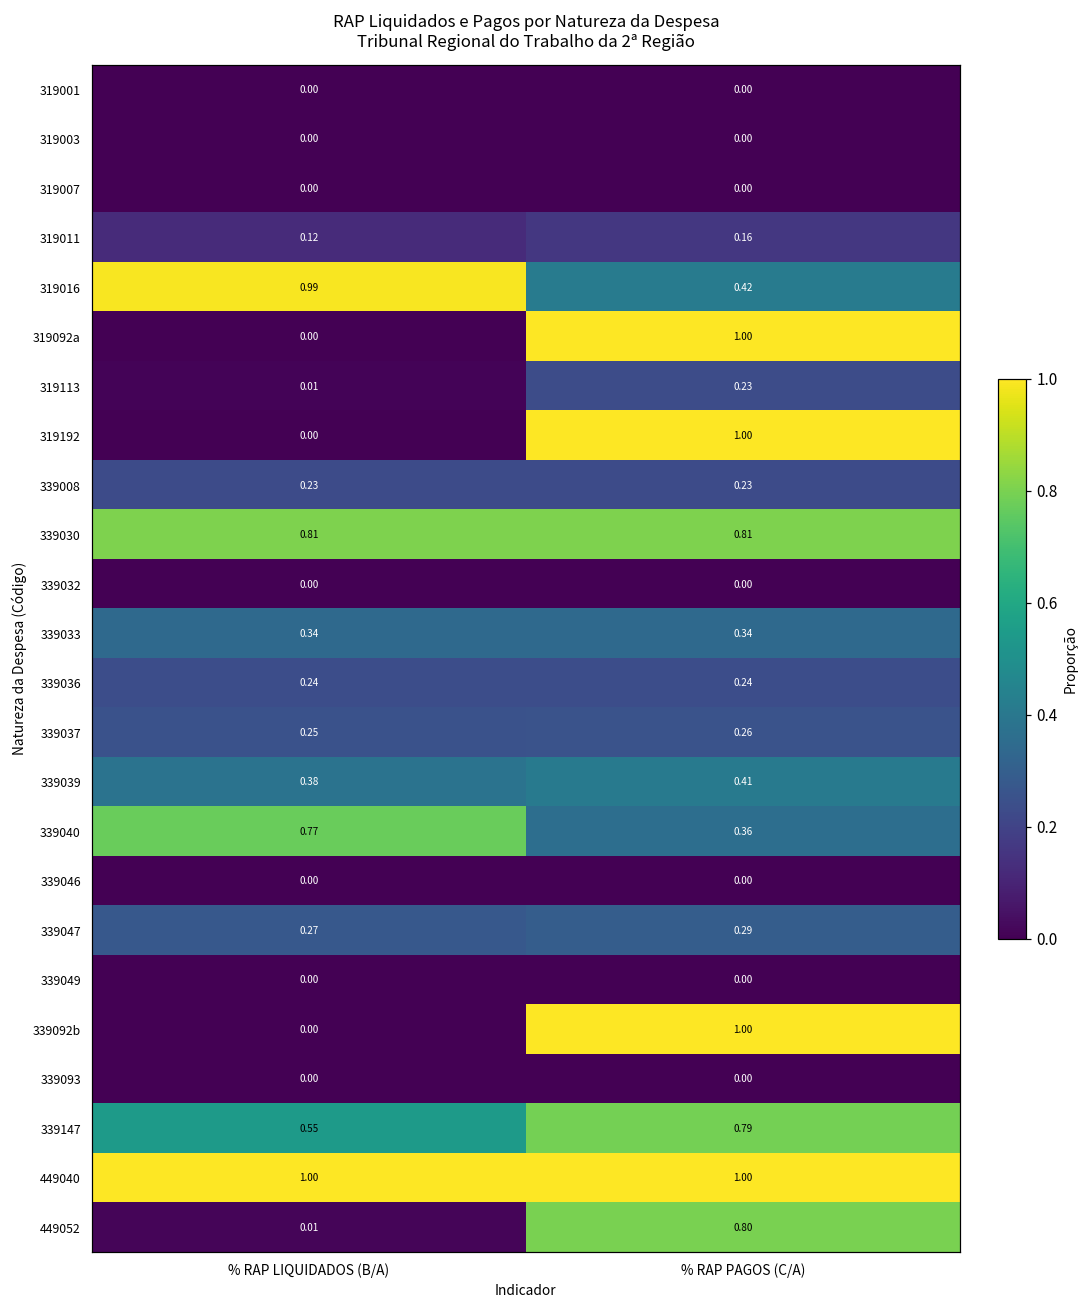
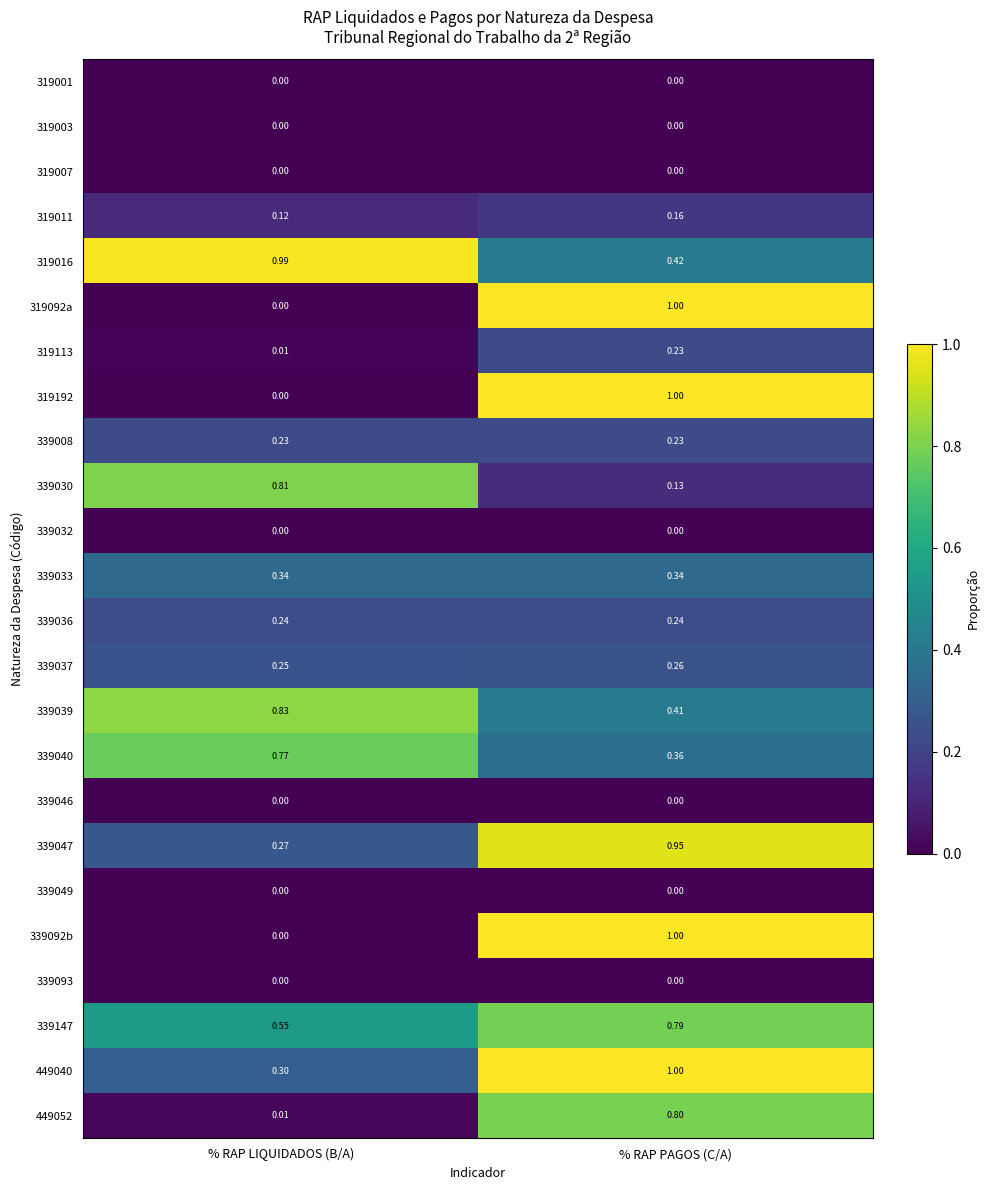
  {
    "319001": {
      "% RAP LIQUIDADOS (B/A)": 0.00,
      "% RAP PAGOS (C/A)": 0.00
    },
    "319003": {
      "% RAP LIQUIDADOS (B/A)": 0.00,
      "% RAP PAGOS (C/A)": 0.00
    },
    "319007": {
      "% RAP LIQUIDADOS (B/A)": 0.00,
      "% RAP PAGOS (C/A)": 0.00
    },
    "319011": {
      "% RAP LIQUIDADOS (B/A)": 0.12,
      "% RAP PAGOS (C/A)": 0.16
    },
    "319016": {
      "% RAP LIQUIDADOS (B/A)": 0.99,
      "% RAP PAGOS (C/A)": 0.42
    },
    "319092a": {
      "% RAP LIQUIDADOS (B/A)": 0.00,
      "% RAP PAGOS (C/A)": 1.00
    },
    "319113": {
      "% RAP LIQUIDADOS (B/A)": 0.01,
      "% RAP PAGOS (C/A)": 0.23
    },
    "319192": {
      "% RAP LIQUIDADOS (B/A)": 0.00,
      "% RAP PAGOS (C/A)": 1.00
    },
    "339008": {
      "% RAP LIQUIDADOS (B/A)": 0.23,
      "% RAP PAGOS (C/A)": 0.23
    },
    "339030": {
      "% RAP LIQUIDADOS (B/A)": 0.81,
-     "% RAP PAGOS (C/A)": 0.81
+     "% RAP PAGOS (C/A)": 0.13
    },
    "339032": {
      "% RAP LIQUIDADOS (B/A)": 0.00,
      "% RAP PAGOS (C/A)": 0.00
    },
    "339033": {
      "% RAP LIQUIDADOS (B/A)": 0.34,
      "% RAP PAGOS (C/A)": 0.34
    },
    "339036": {
      "% RAP LIQUIDADOS (B/A)": 0.24,
      "% RAP PAGOS (C/A)": 0.24
    },
    "339037": {
      "% RAP LIQUIDADOS (B/A)": 0.25,
      "% RAP PAGOS (C/A)": 0.26
    },
    "339039": {
-     "% RAP LIQUIDADOS (B/A)": 0.38,
+     "% RAP LIQUIDADOS (B/A)": 0.83,
      "% RAP PAGOS (C/A)": 0.41
    },
    "339040": {
      "% RAP LIQUIDADOS (B/A)": 0.77,
      "% RAP PAGOS (C/A)": 0.36
    },
    "339046": {
      "% RAP LIQUIDADOS (B/A)": 0.00,
      "% RAP PAGOS (C/A)": 0.00
    },
    "339047": {
      "% RAP LIQUIDADOS (B/A)": 0.27,
-     "% RAP PAGOS (C/A)": 0.29
+     "% RAP PAGOS (C/A)": 0.95
    },
    "339049": {
      "% RAP LIQUIDADOS (B/A)": 0.00,
      "% RAP PAGOS (C/A)": 0.00
    },
    "339092b": {
      "% RAP LIQUIDADOS (B/A)": 0.00,
      "% RAP PAGOS (C/A)": 1.00
    },
    "339093": {
      "% RAP LIQUIDADOS (B/A)": 0.00,
      "% RAP PAGOS (C/A)": 0.00
    },
    "339147": {
      "% RAP LIQUIDADOS (B/A)": 0.55,
      "% RAP PAGOS (C/A)": 0.79
    },
    "449040": {
-     "% RAP LIQUIDADOS (B/A)": 1.00,
+     "% RAP LIQUIDADOS (B/A)": 0.30,
      "% RAP PAGOS (C/A)": 1.00
    },
    "449052": {
      "% RAP LIQUIDADOS (B/A)": 0.01,
      "% RAP PAGOS (C/A)": 0.80
    }
  }
